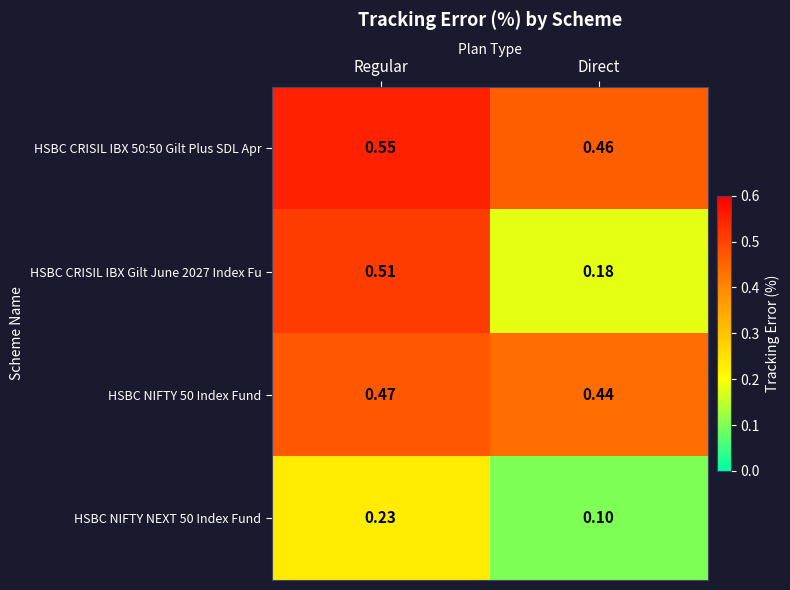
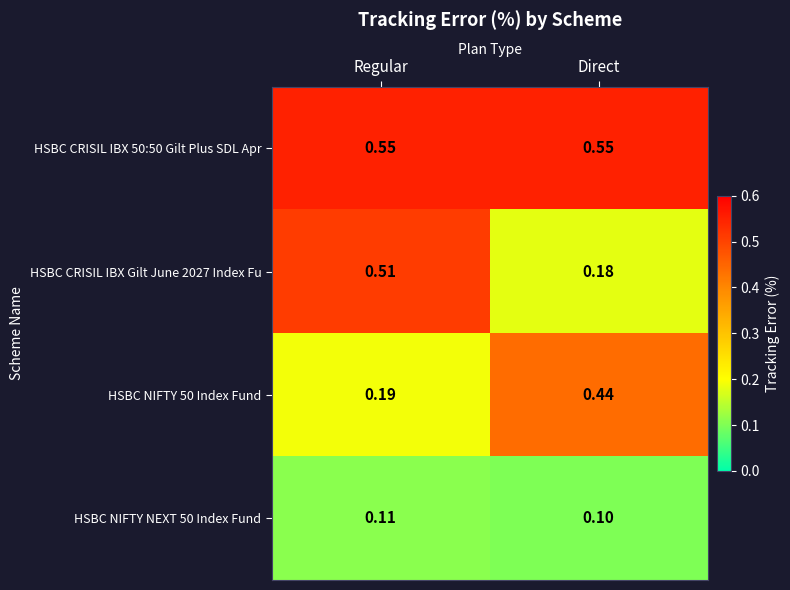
  {
    "HSBC CRISIL IBX 50:50 Gilt Plus SDL Apr": {
      "Regular": 0.55,
-     "Direct": 0.46
+     "Direct": 0.55
    },
    "HSBC CRISIL IBX Gilt June 2027 Index Fu": {
      "Regular": 0.51,
      "Direct": 0.18
    },
    "HSBC NIFTY 50 Index Fund": {
-     "Regular": 0.47,
+     "Regular": 0.19,
      "Direct": 0.44
    },
    "HSBC NIFTY NEXT 50 Index Fund": {
-     "Regular": 0.23,
+     "Regular": 0.11,
      "Direct": 0.10
    }
  }
